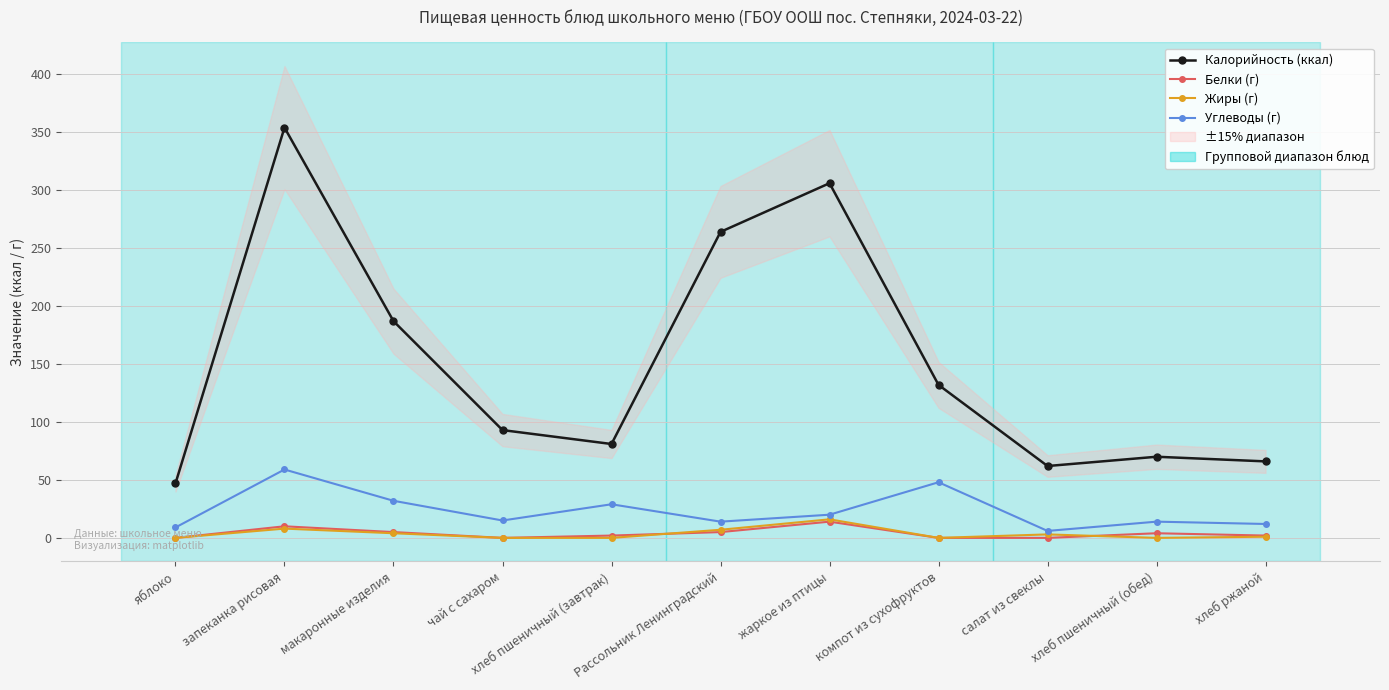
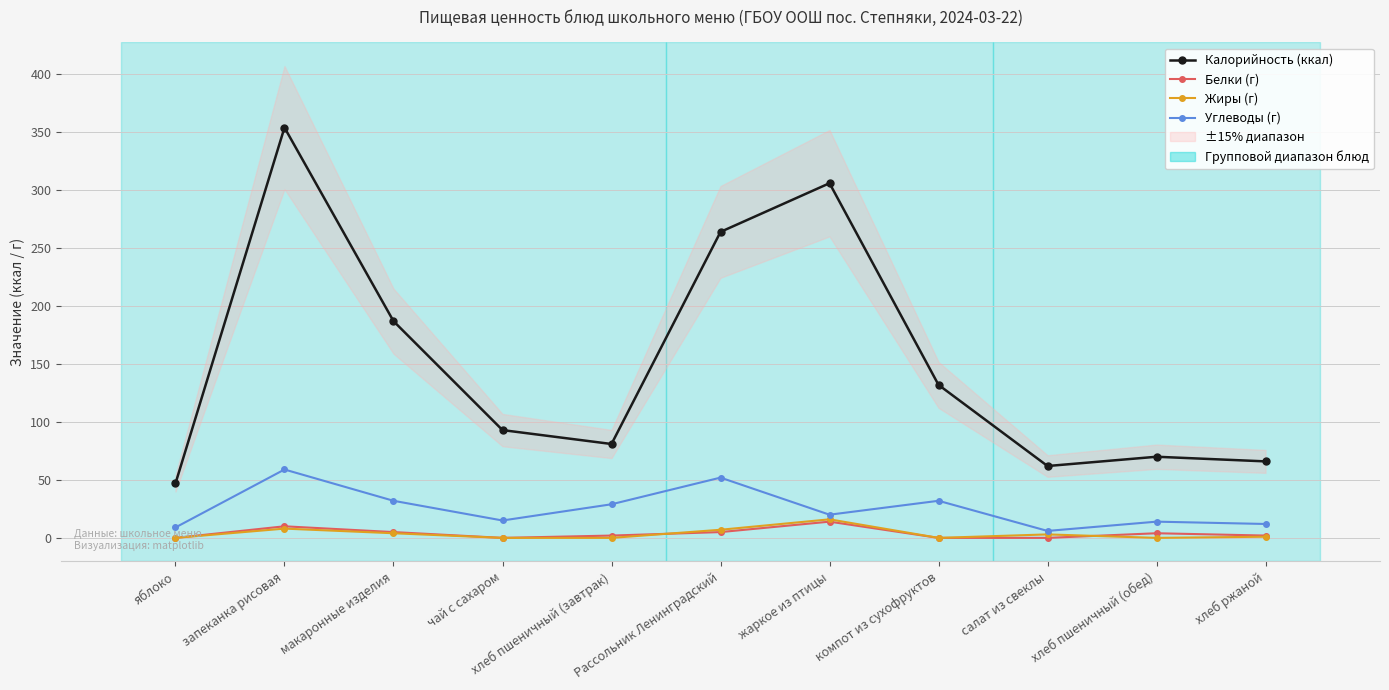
  {
    "Калорийность (ккал)": {
      "яблоко": 47,
      "запеканка рисовая": 354,
      "макаронные изделия": 187,
      "чай с сахаром": 93,
      "хлеб пшеничный (завтрак)": 81,
      "Рассольник Ленинградский": 264,
      "жаркое из птицы": 306,
      "компот из сухофруктов": 132,
      "салат из свеклы": 62,
      "хлеб пшеничный (обед)": 70,
      "хлеб ржаной": 66
    },
    "Белки (г)": {
      "салат из свеклы": 0,
      "хлеб пшеничный (обед)": 4
    },
    "Жиры (г)": {
      "салат из свеклы": 3,
      "хлеб пшеничный (обед)": 0
    },
    "Углеводы (г)": {
      "яблоко": 9,
      "запеканка рисовая": 59,
      "макаронные изделия": 32,
      "чай с сахаром": 15,
      "хлеб пшеничный (завтрак)": 29,
-     "Рассольник Ленинградский": 14,
+     "Рассольник Ленинградский": 52,
      "жаркое из птицы": 20,
-     "компот из сухофруктов": 48,
+     "компот из сухофруктов": 32,
      "салат из свеклы": 6,
      "хлеб пшеничный (обед)": 14,
      "хлеб ржаной": 12
    }
  }
